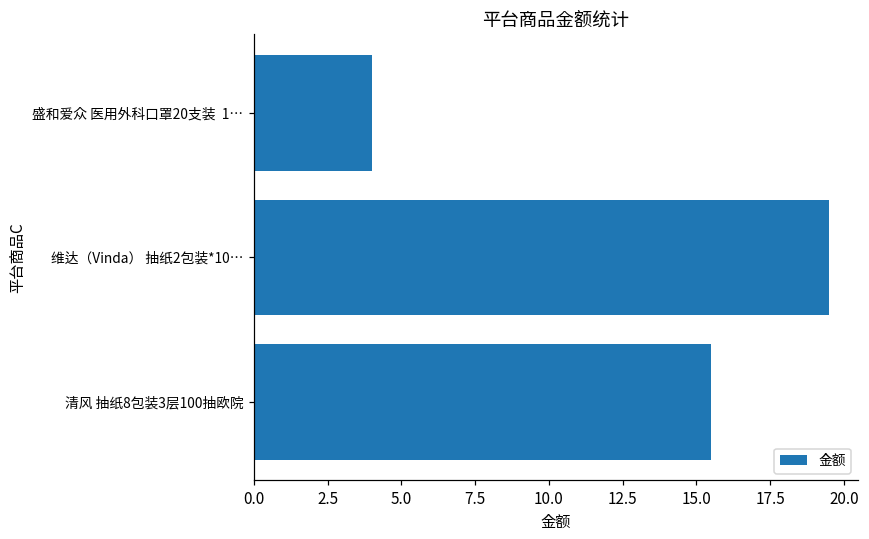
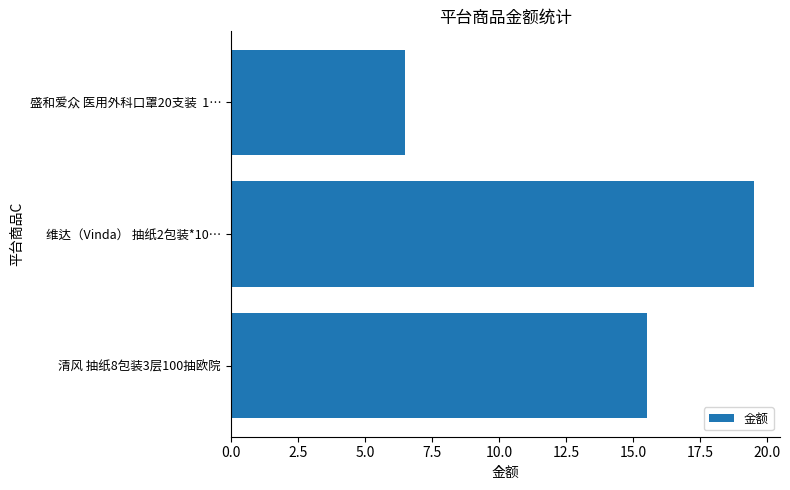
  {
-   "盛和爱众 医用外科口罩20支装 1…": 4.0,
+   "盛和爱众 医用外科口罩20支装 1…": 6.5,
    "维达（Vinda） 抽纸2包装*10…": 19.5,
    "清风 抽纸8包装3层100抽欧院": 15.5
  }
